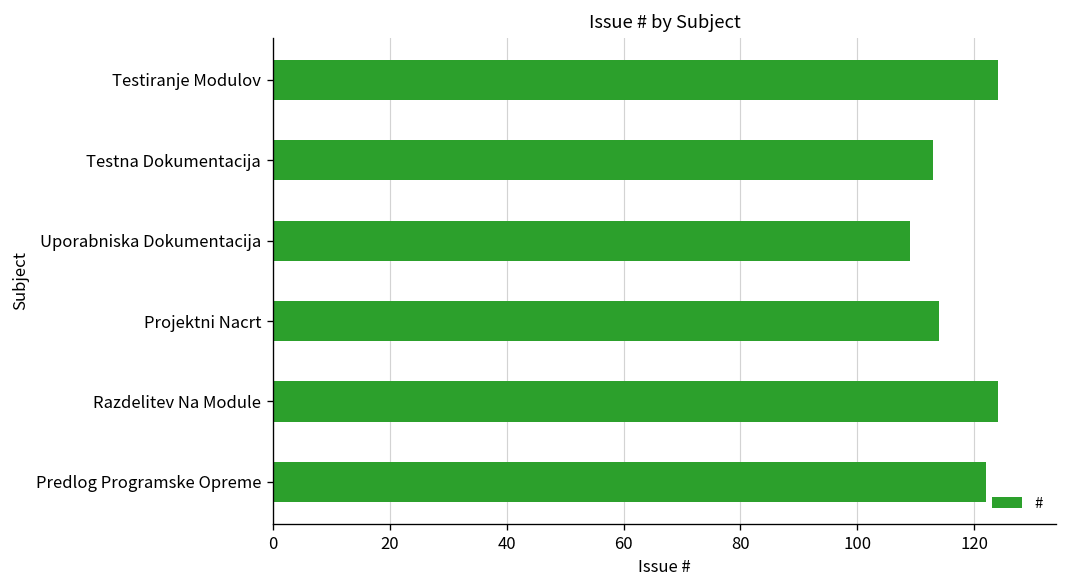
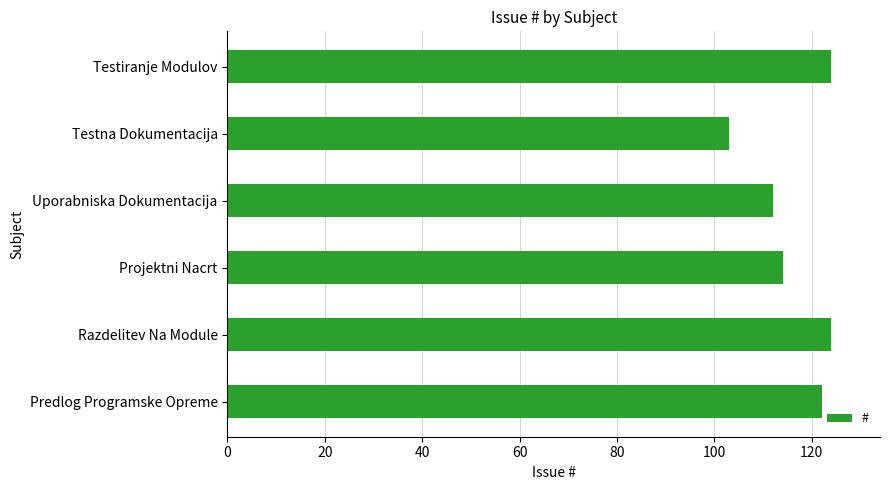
  {
    "Testiranje Modulov": 124,
-   "Testna Dokumentacija": 113,
-   "Uporabniska Dokumentacija": 109,
+   "Testna Dokumentacija": 103,
+   "Uporabniska Dokumentacija": 112,
    "Projektni Nacrt": 114,
    "Razdelitev Na Module": 124,
    "Predlog Programske Opreme": 122
  }
